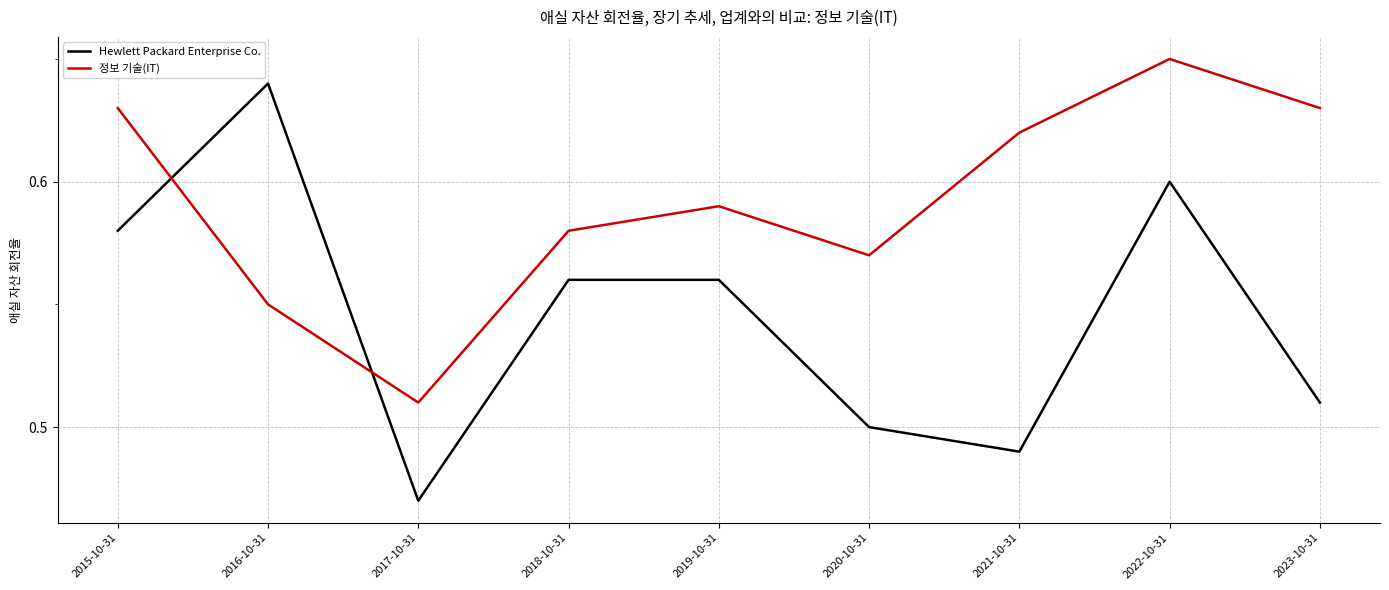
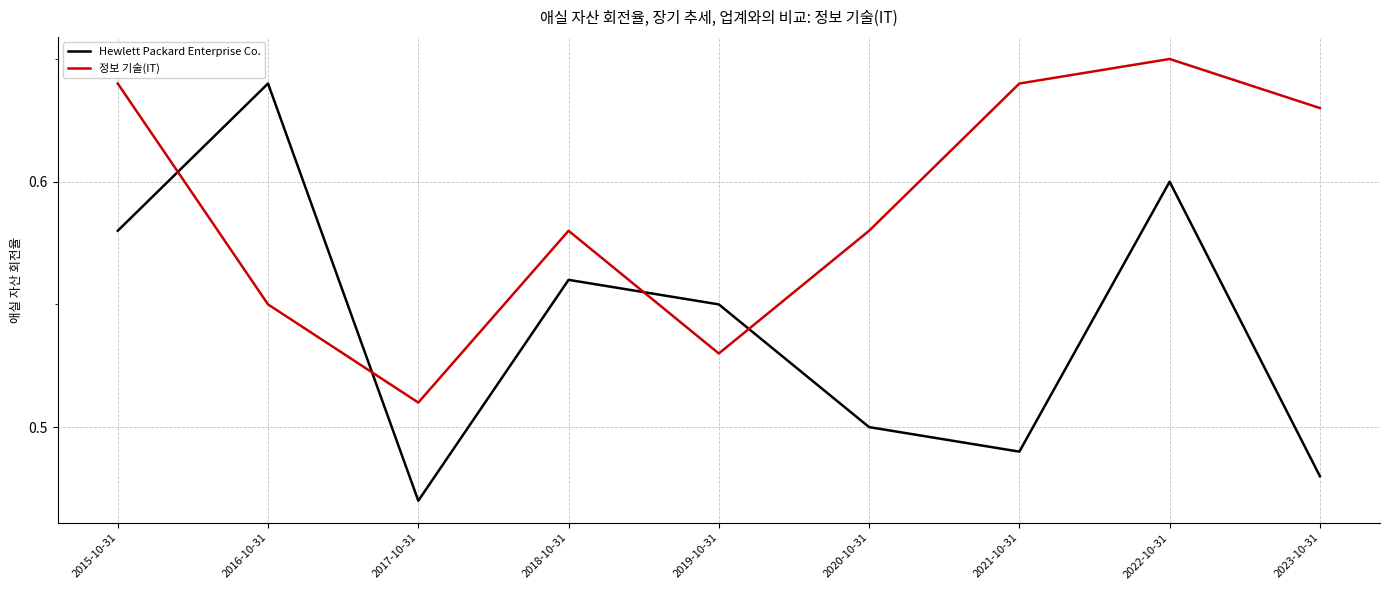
  {
    "Hewlett Packard Enterprise Co.": {
      "2015-10-31": 0.58,
      "2016-10-31": 0.64,
      "2017-10-31": 0.47,
      "2018-10-31": 0.56,
-     "2019-10-31": 0.56,
+     "2019-10-31": 0.55,
      "2020-10-31": 0.50,
      "2021-10-31": 0.49,
      "2022-10-31": 0.60,
-     "2023-10-31": 0.51
+     "2023-10-31": 0.48
    },
    "정보 기술(IT)": {
-     "2015-10-31": 0.63,
+     "2015-10-31": 0.64,
      "2016-10-31": 0.55,
      "2017-10-31": 0.51,
      "2018-10-31": 0.58,
-     "2019-10-31": 0.59,
-     "2020-10-31": 0.57,
-     "2021-10-31": 0.62,
+     "2019-10-31": 0.53,
+     "2020-10-31": 0.58,
+     "2021-10-31": 0.64,
      "2022-10-31": 0.65,
      "2023-10-31": 0.63
    }
  }
